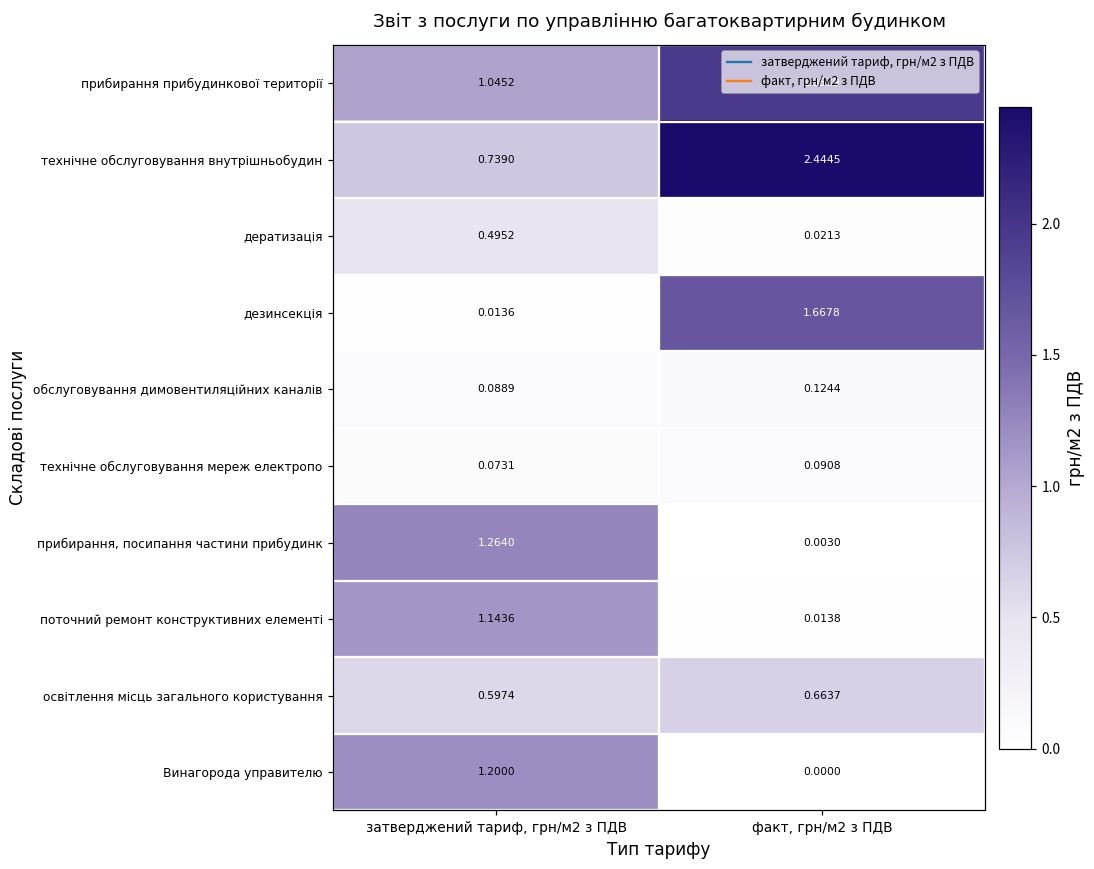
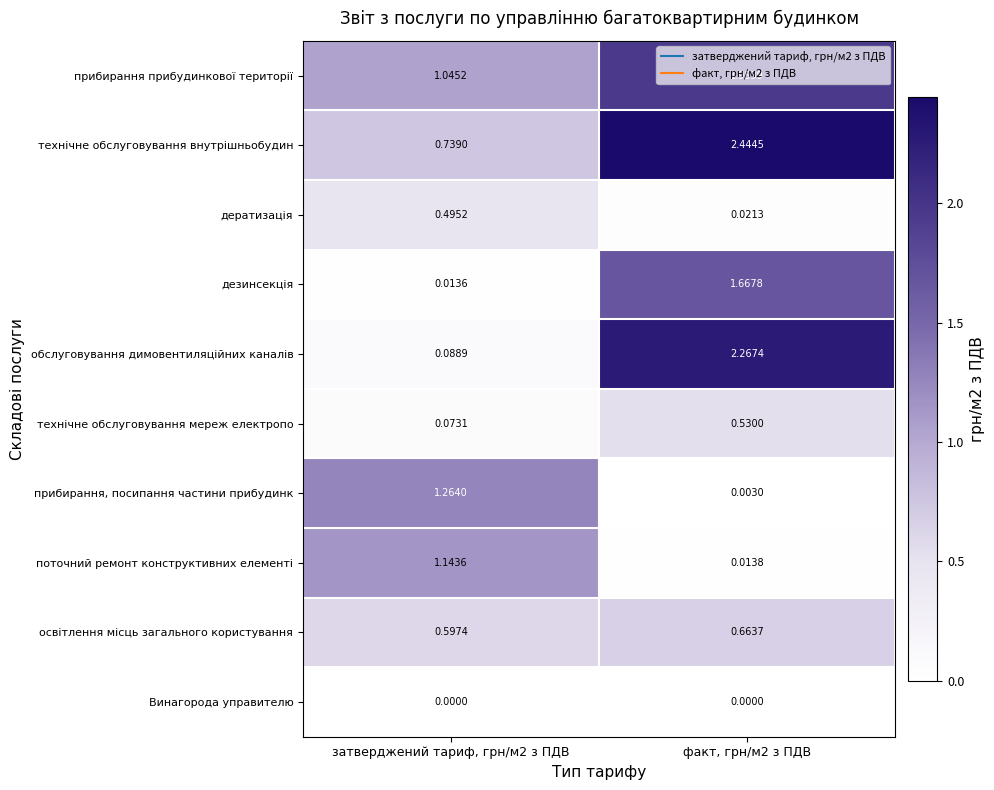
  {
    "прибирання прибудинкової території": {
      "затверджений тариф, грн/м2 з ПДВ": 1.0452
    },
    "технічне обслуговування внутрішньобудин": {
      "затверджений тариф, грн/м2 з ПДВ": 0.7390,
      "факт, грн/м2 з ПДВ": 2.4445
    },
    "дератизація": {
      "затверджений тариф, грн/м2 з ПДВ": 0.4952,
      "факт, грн/м2 з ПДВ": 0.0213
    },
    "дезинсекція": {
      "затверджений тариф, грн/м2 з ПДВ": 0.0136,
      "факт, грн/м2 з ПДВ": 1.6678
    },
    "обслуговування димовентиляційних каналів": {
      "затверджений тариф, грн/м2 з ПДВ": 0.0889,
-     "факт, грн/м2 з ПДВ": 0.1244
+     "факт, грн/м2 з ПДВ": 2.2674
    },
    "технічне обслуговування мереж електропо": {
      "затверджений тариф, грн/м2 з ПДВ": 0.0731,
-     "факт, грн/м2 з ПДВ": 0.0908
+     "факт, грн/м2 з ПДВ": 0.5300
    },
    "прибирання, посипання частини прибудинк": {
      "затверджений тариф, грн/м2 з ПДВ": 1.2640,
      "факт, грн/м2 з ПДВ": 0.0030
    },
    "поточний ремонт конструктивних елементі": {
      "затверджений тариф, грн/м2 з ПДВ": 1.1436,
      "факт, грн/м2 з ПДВ": 0.0138
    },
    "освітлення місць загального користування": {
      "затверджений тариф, грн/м2 з ПДВ": 0.5974,
      "факт, грн/м2 з ПДВ": 0.6637
    },
    "Винагорода управителю": {
-     "затверджений тариф, грн/м2 з ПДВ": 1.2000,
+     "затверджений тариф, грн/м2 з ПДВ": 0.0000,
      "факт, грн/м2 з ПДВ": 0.0000
    }
  }
